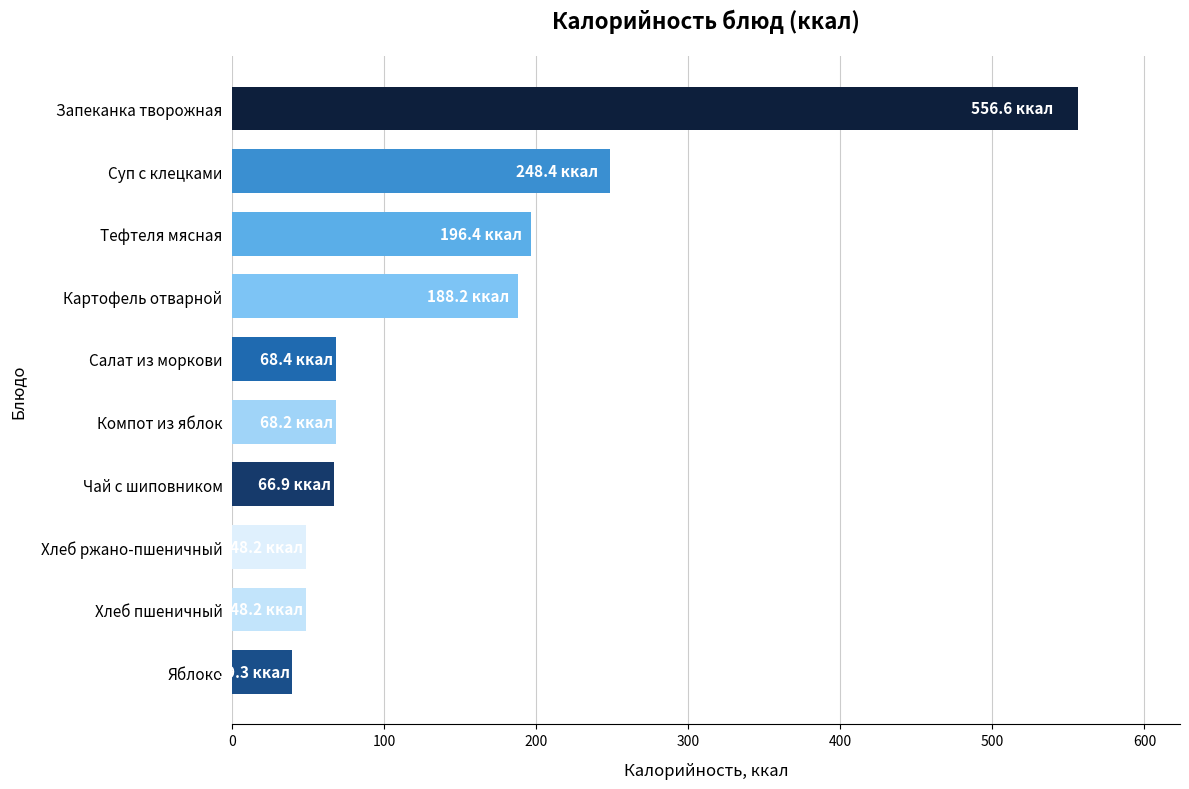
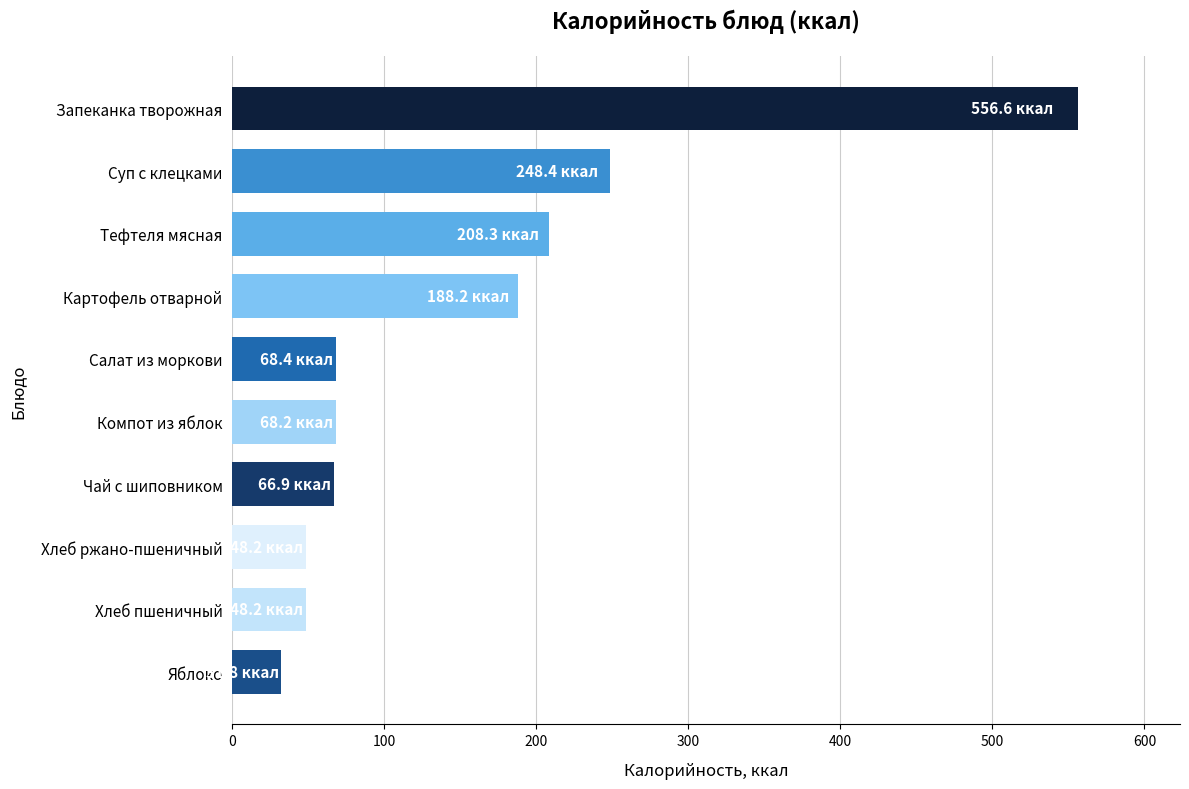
  {
    "Запеканка творожная": 556.6,
    "Суп с клецками": 248.4,
-   "Тефтеля мясная": 196.4,
+   "Тефтеля мясная": 208.3,
    "Картофель отварной": 188.2,
    "Салат из моркови": 68.4,
    "Компот из яблок": 68.2,
    "Чай с шиповником": 66.9,
    "Хлеб пшеничный": 48.2,
-   "Яблоко": 39.3
+   "Яблоко": 31.8
  }
